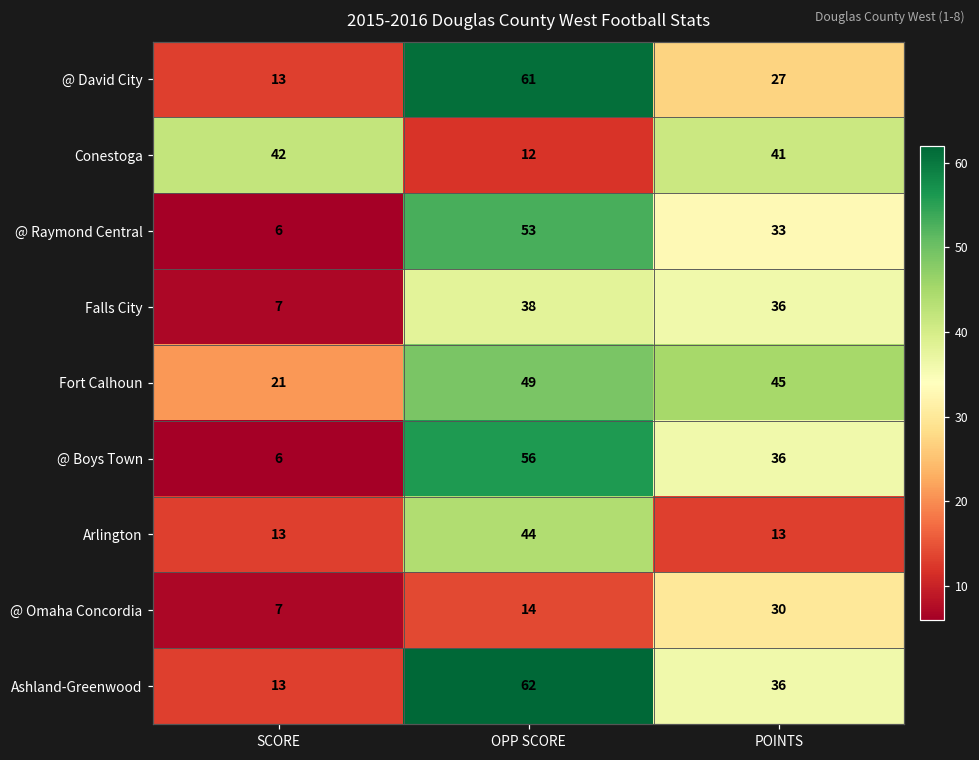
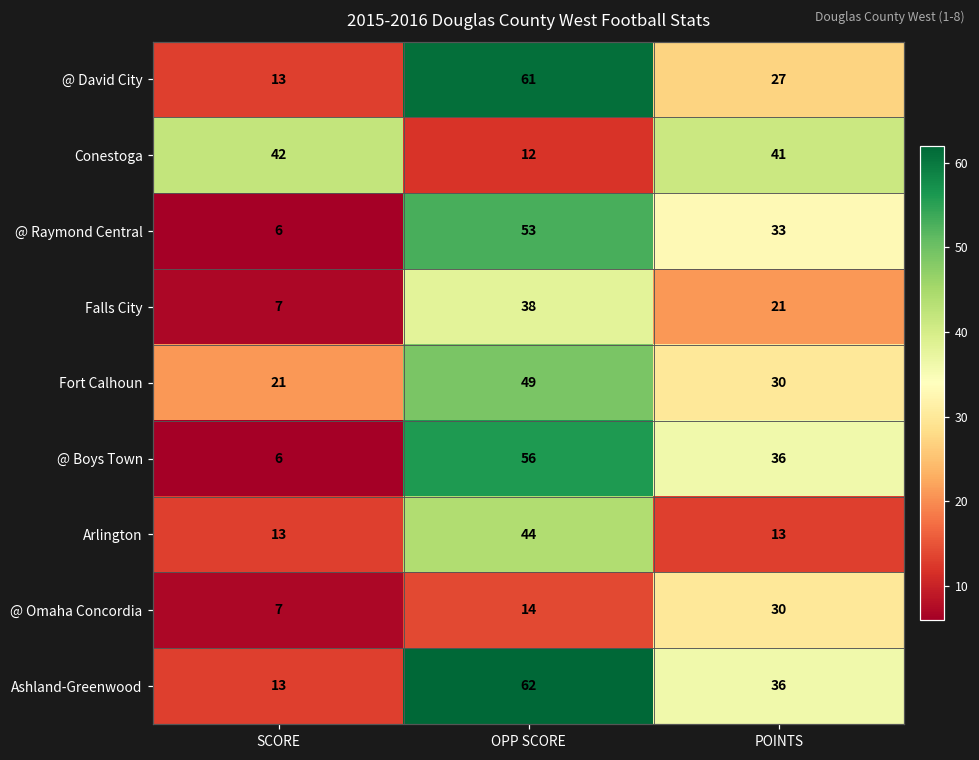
  {
    "@ David City": {
      "SCORE": 13,
      "OPP SCORE": 61,
      "POINTS": 27
    },
    "Conestoga": {
      "SCORE": 42,
      "OPP SCORE": 12,
      "POINTS": 41
    },
    "@ Raymond Central": {
      "SCORE": 6,
      "OPP SCORE": 53,
      "POINTS": 33
    },
    "Falls City": {
      "SCORE": 7,
      "OPP SCORE": 38,
-     "POINTS": 36
+     "POINTS": 21
    },
    "Fort Calhoun": {
      "SCORE": 21,
      "OPP SCORE": 49,
-     "POINTS": 45
+     "POINTS": 30
    },
    "@ Boys Town": {
      "SCORE": 6,
      "OPP SCORE": 56,
      "POINTS": 36
    },
    "Arlington": {
      "SCORE": 13,
      "OPP SCORE": 44,
      "POINTS": 13
    },
    "@ Omaha Concordia": {
      "SCORE": 7,
      "OPP SCORE": 14,
      "POINTS": 30
    },
    "Ashland-Greenwood": {
      "SCORE": 13,
      "OPP SCORE": 62,
      "POINTS": 36
    }
  }
